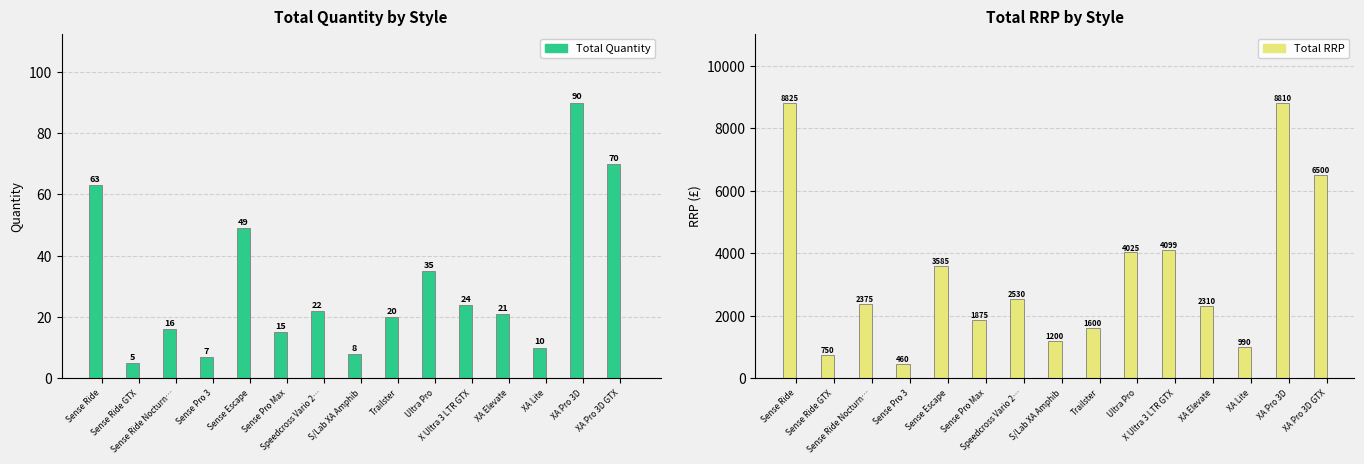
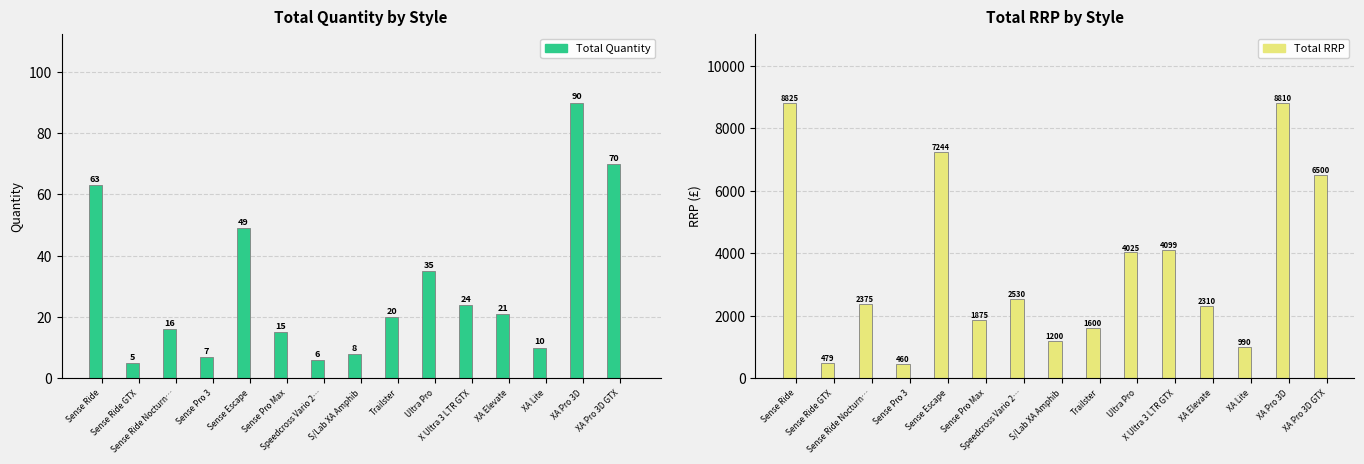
  {
    "Total Quantity by Style": {
      "Total Quantity": {
        "Sense Ride": 63,
        "Sense Ride GTX": 5,
        "Sense Ride Nocturn…": 16,
        "Sense Pro 3": 7,
        "Sense Escape": 49,
        "Sense Pro Max": 15,
-       "Speedcross Vario 2…": 22,
+       "Speedcross Vario 2…": 6,
        "S/Lab XA Amphib": 8,
        "Trailster": 20,
        "Ultra Pro": 35,
        "X Ultra 3 LTR GTX": 24,
        "XA Elevate": 21,
        "XA Lite": 10,
        "XA Pro 3D": 90,
        "XA Pro 3D GTX": 70
      }
    },
    "Total RRP by Style": {
      "Sense Ride": 8825,
-     "Sense Ride GTX": 750,
+     "Sense Ride GTX": 479,
      "Sense Ride Nocturn…": 2375,
      "Sense Pro 3": 460,
-     "Sense Escape": 3585,
+     "Sense Escape": 7244,
      "Sense Pro Max": 1875,
      "Speedcross Vario 2…": 2530,
      "S/Lab XA Amphib": 1200,
      "Trailster": 1600,
      "Ultra Pro": 4025,
      "X Ultra 3 LTR GTX": 4099,
      "XA Elevate": 2310,
      "XA Lite": 990,
      "XA Pro 3D": 8810,
      "XA Pro 3D GTX": 6500
    }
  }
